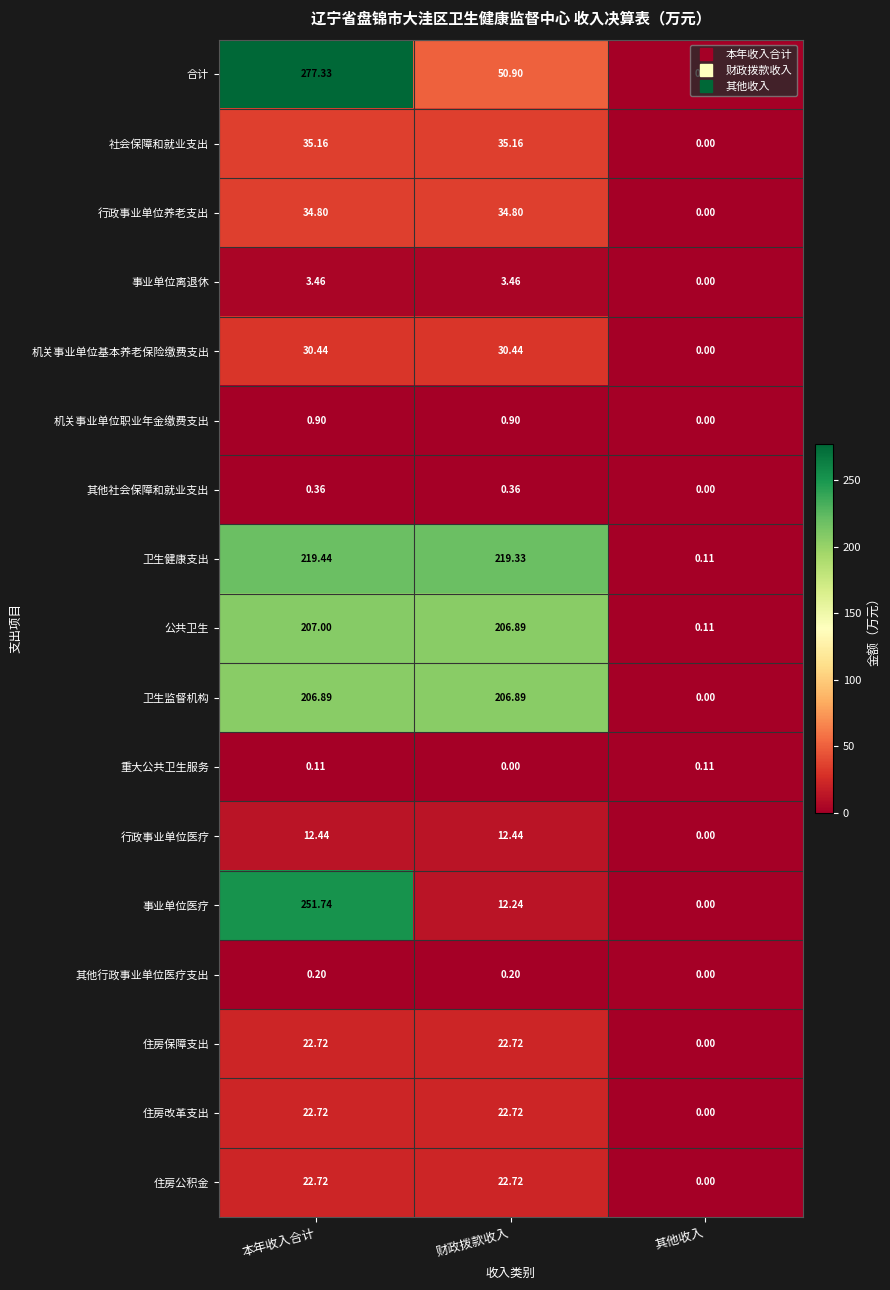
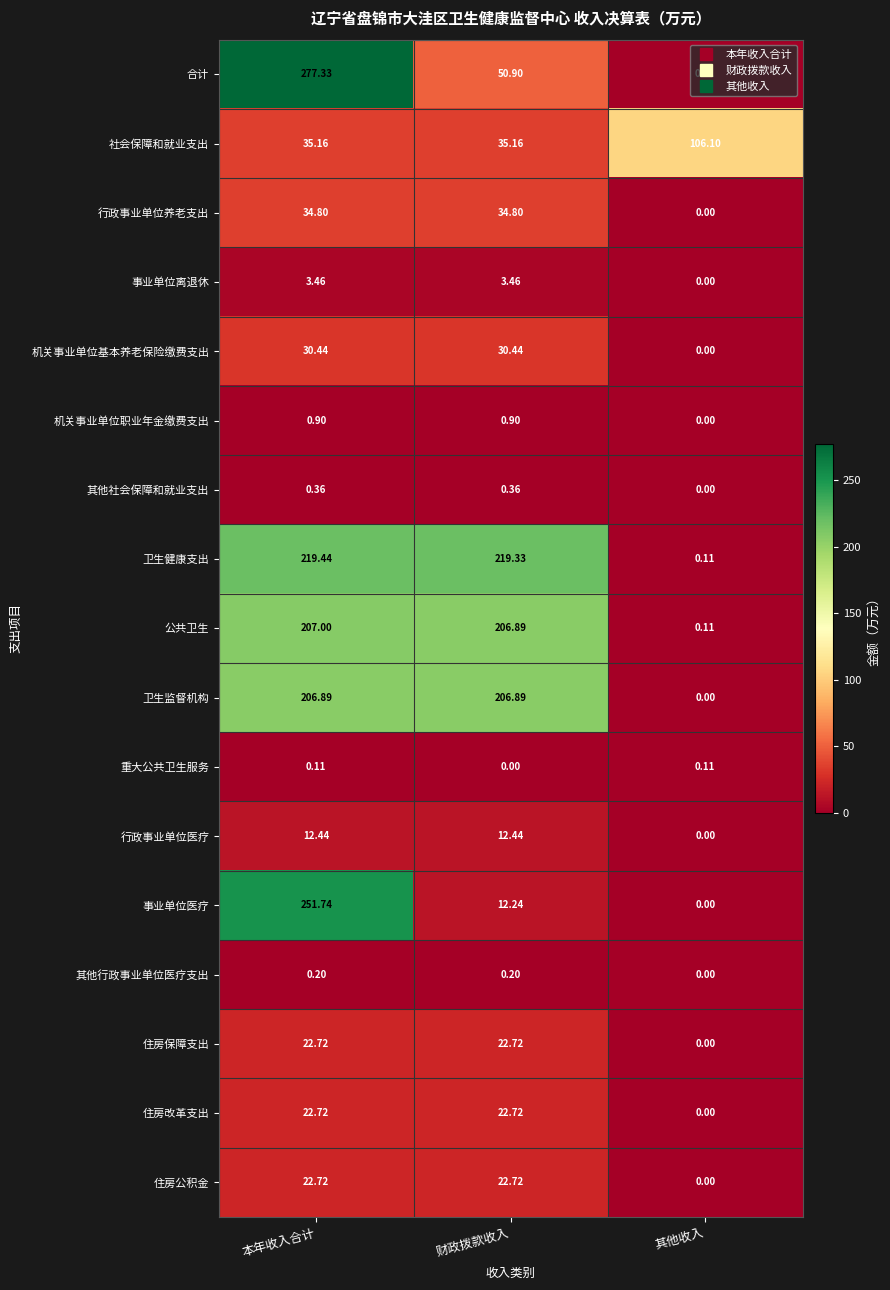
  {
    "合计": {
      "本年收入合计": 277.33,
      "财政拨款收入": 50.90
    },
    "社会保障和就业支出": {
      "本年收入合计": 35.16,
      "财政拨款收入": 35.16,
-     "其他收入": 0.00
+     "其他收入": 106.10
    },
    "行政事业单位养老支出": {
      "本年收入合计": 34.80,
      "财政拨款收入": 34.80,
      "其他收入": 0.00
    },
    "事业单位离退休": {
      "本年收入合计": 3.46,
      "财政拨款收入": 3.46,
      "其他收入": 0.00
    },
    "机关事业单位基本养老保险缴费支出": {
      "本年收入合计": 30.44,
      "财政拨款收入": 30.44,
      "其他收入": 0.00
    },
    "机关事业单位职业年金缴费支出": {
      "本年收入合计": 0.90,
      "财政拨款收入": 0.90,
      "其他收入": 0.00
    },
    "其他社会保障和就业支出": {
      "本年收入合计": 0.36,
      "财政拨款收入": 0.36,
      "其他收入": 0.00
    },
    "卫生健康支出": {
      "本年收入合计": 219.44,
      "财政拨款收入": 219.33,
      "其他收入": 0.11
    },
    "公共卫生": {
      "本年收入合计": 207.00,
      "财政拨款收入": 206.89,
      "其他收入": 0.11
    },
    "卫生监督机构": {
      "本年收入合计": 206.89,
      "财政拨款收入": 206.89,
      "其他收入": 0.00
    },
    "重大公共卫生服务": {
      "本年收入合计": 0.11,
      "财政拨款收入": 0.00,
      "其他收入": 0.11
    },
    "行政事业单位医疗": {
      "本年收入合计": 12.44,
      "财政拨款收入": 12.44,
      "其他收入": 0.00
    },
    "事业单位医疗": {
      "本年收入合计": 251.74,
      "财政拨款收入": 12.24,
      "其他收入": 0.00
    },
    "其他行政事业单位医疗支出": {
      "本年收入合计": 0.20,
      "财政拨款收入": 0.20,
      "其他收入": 0.00
    },
    "住房保障支出": {
      "本年收入合计": 22.72,
      "财政拨款收入": 22.72,
      "其他收入": 0.00
    },
    "住房改革支出": {
      "本年收入合计": 22.72,
      "财政拨款收入": 22.72,
      "其他收入": 0.00
    },
    "住房公积金": {
      "本年收入合计": 22.72,
      "财政拨款收入": 22.72,
      "其他收入": 0.00
    }
  }
